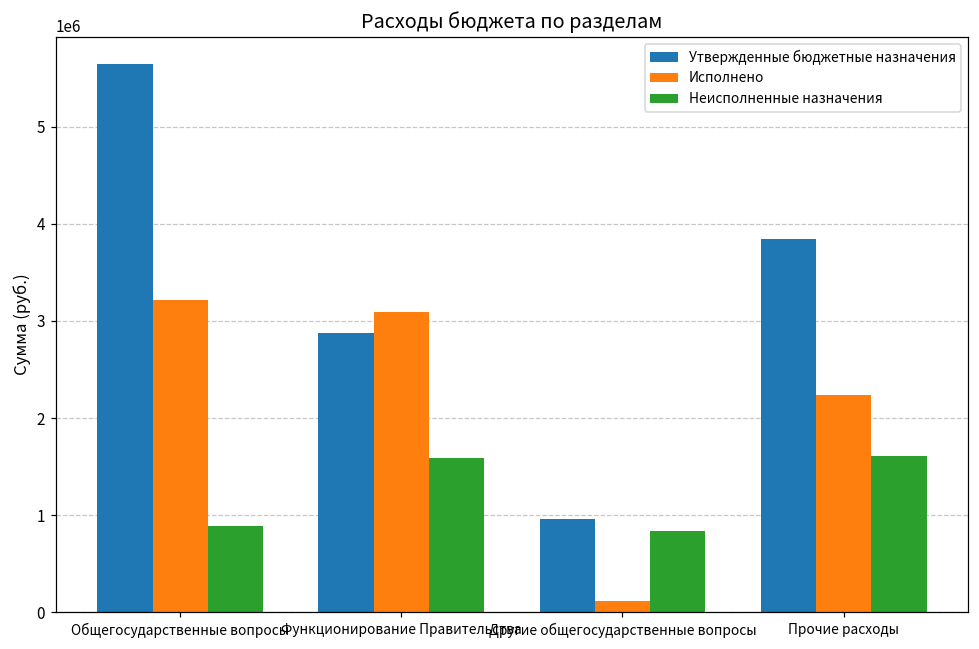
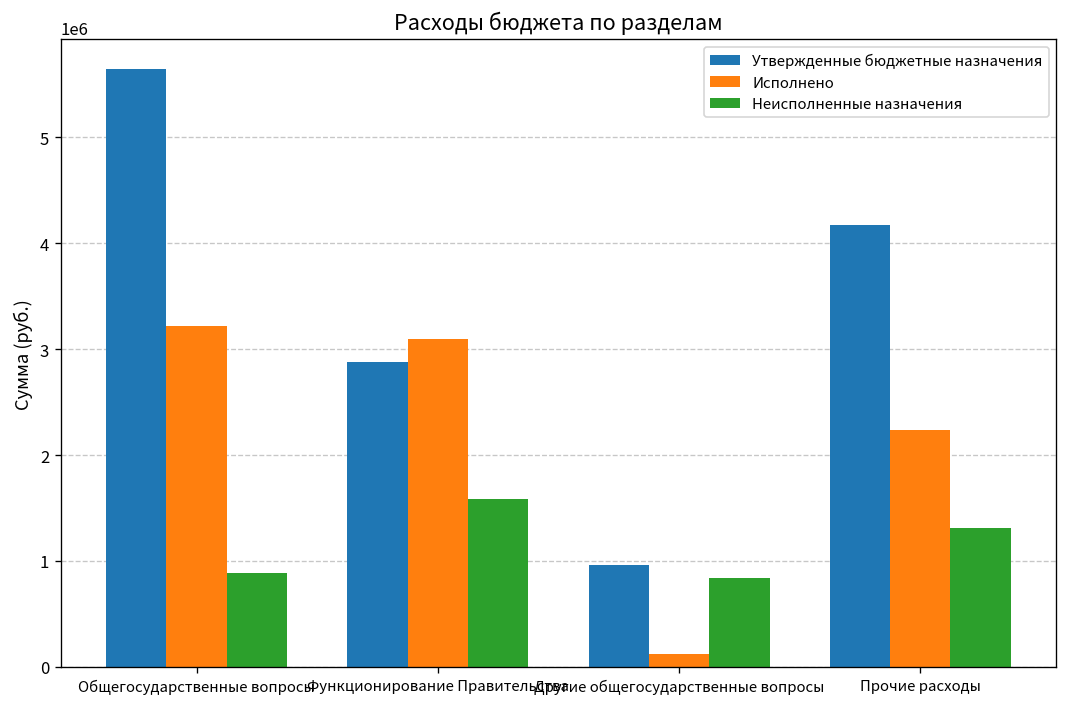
  {
    "Утвержденные бюджетные назначения": {
      "Общегосударственные вопросы": 5600000,
      "Функционирование Правительства": 2900000,
      "Другие общегосударственные вопросы": 1000000,
-     "Прочие расходы": 3800000
+     "Прочие расходы": 4200000
    },
    "Исполнено": {
      "Общегосударственные вопросы": 3200000,
      "Функционирование Правительства": 3100000,
      "Другие общегосударственные вопросы": 100000,
      "Прочие расходы": 2200000
    },
    "Неисполненные назначения": {
      "Общегосударственные вопросы": 900000,
      "Функционирование Правительства": 1600000,
      "Другие общегосударственные вопросы": 800000,
-     "Прочие расходы": 1600000
+     "Прочие расходы": 1300000
    }
  }
